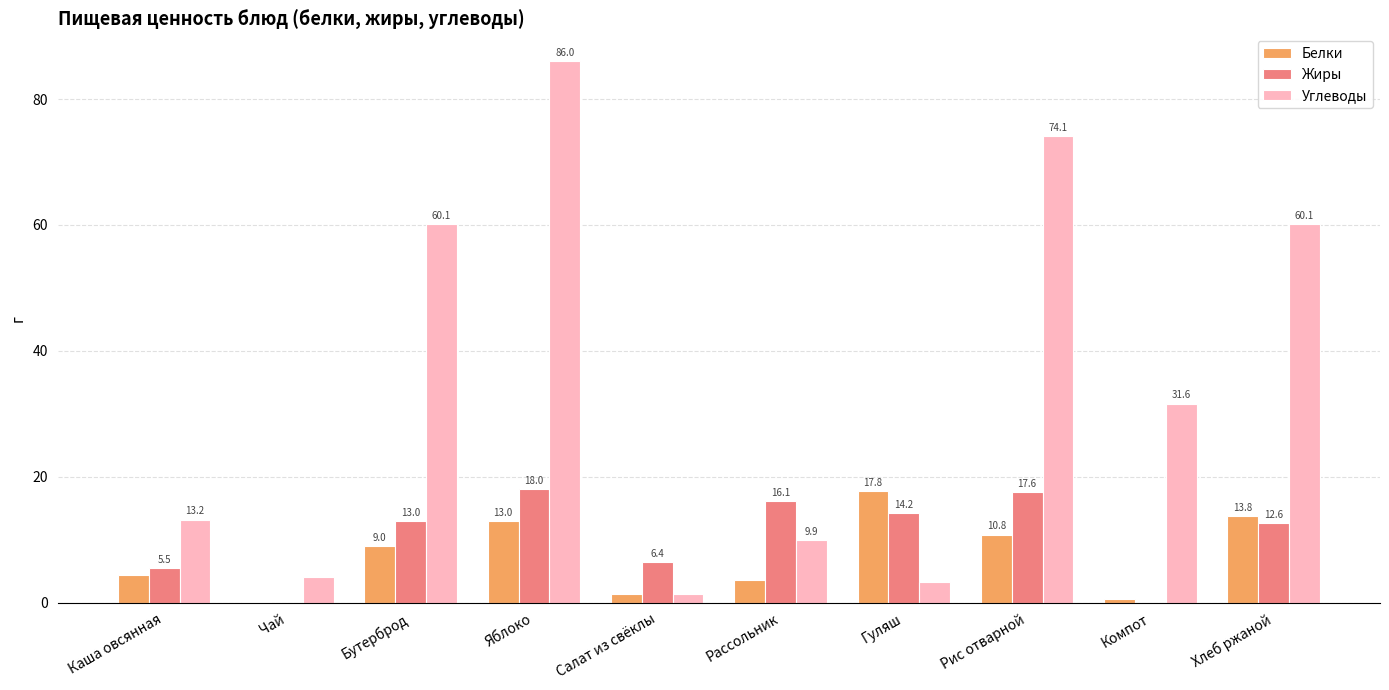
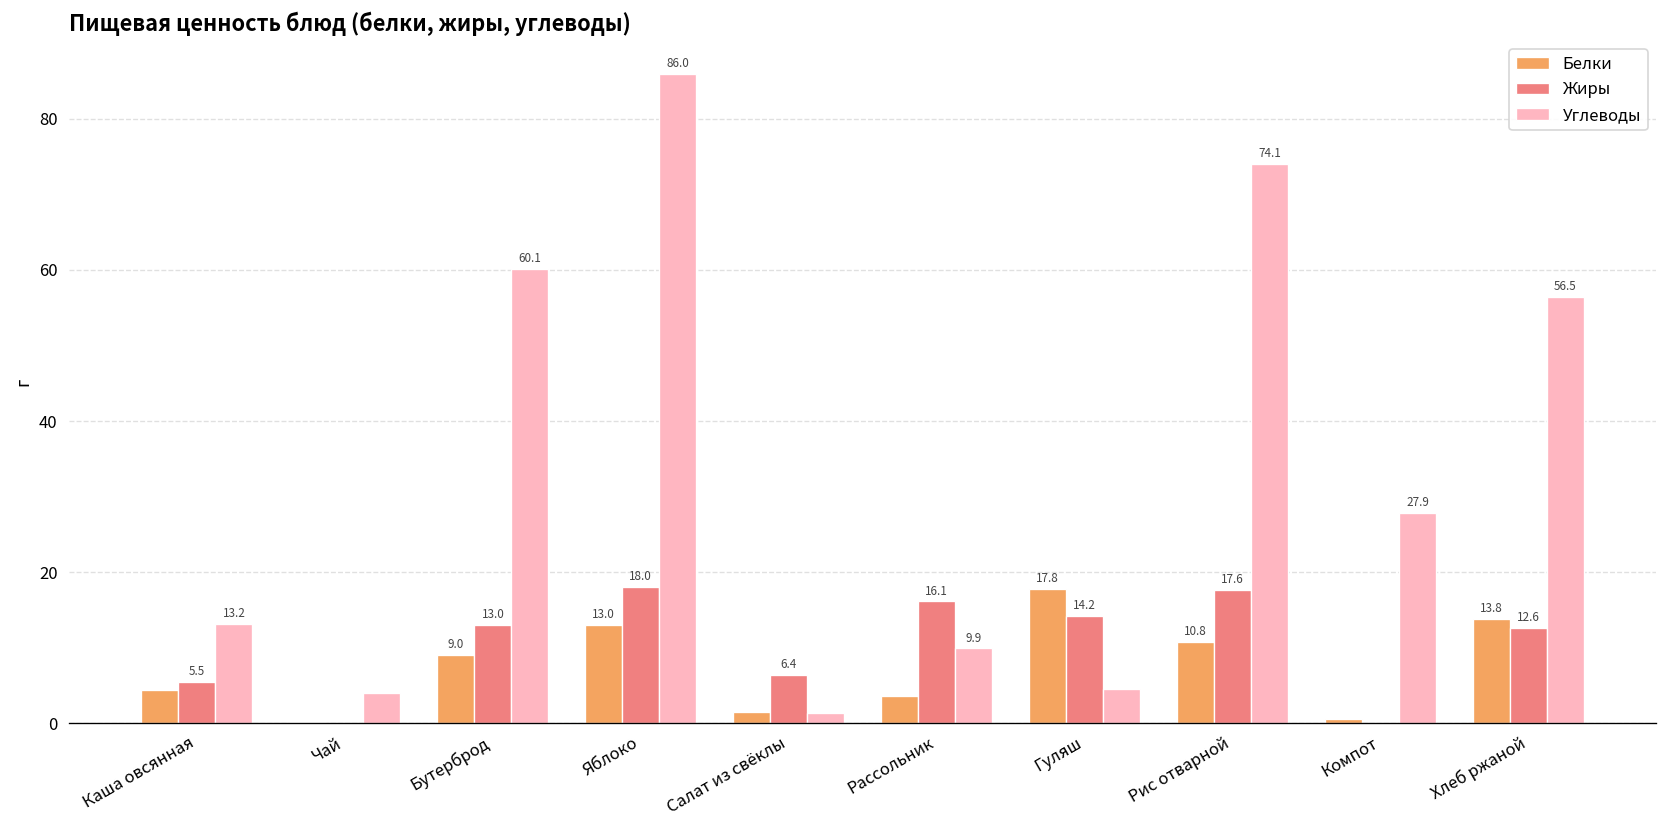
  {
    "Углеводы": {
      "Каша овсянная": 13.2,
      "Бутерброд": 60.1,
      "Яблоко": 86.0,
      "Рассольник": 9.9,
-     "Гуляш": 3,
+     "Гуляш": 5,
      "Рис отварной": 74.1,
-     "Компот": 31.6,
-     "Хлеб ржаной": 60.1
+     "Компот": 27.9,
+     "Хлеб ржаной": 56.5
    }
  }
